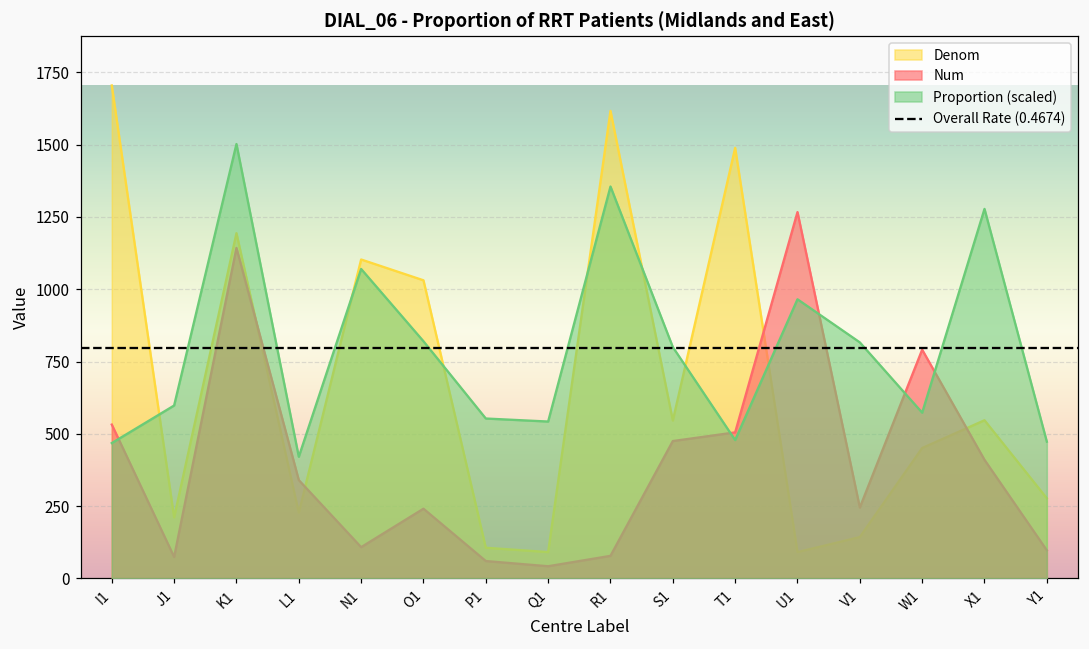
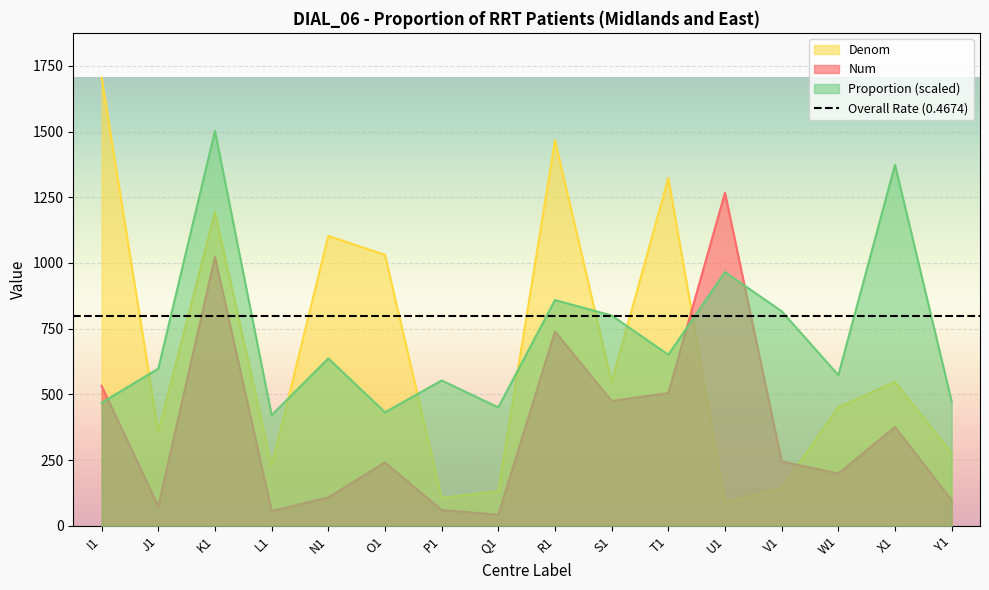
  {
    "Denom": {
      "I1": 1710,
-     "J1": 210,
+     "J1": 360,
      "K1": 1190,
      "L1": 230,
      "N1": 1100,
      "O1": 1030,
      "P1": 110,
-     "Q1": 90,
-     "R1": 1620,
+     "Q1": 130,
+     "R1": 1470,
      "S1": 550,
-     "T1": 1490,
+     "T1": 1320,
      "U1": 90,
      "V1": 140,
      "W1": 450,
      "X1": 550,
      "Y1": 280
    },
    "Num": {
      "I1": 530,
      "J1": 70,
-     "K1": 1140,
-     "L1": 340,
+     "K1": 1020,
+     "L1": 60,
      "N1": 110,
      "O1": 240,
      "P1": 60,
      "Q1": 40,
-     "R1": 80,
+     "R1": 740,
      "S1": 480,
      "T1": 510,
      "U1": 1270,
      "V1": 250,
-     "W1": 790,
-     "X1": 410,
+     "W1": 200,
+     "X1": 380,
      "Y1": 100
    },
    "Proportion (scaled)": {
      "I1": 470,
      "J1": 600,
      "K1": 1500,
      "L1": 420,
-     "N1": 1070,
-     "O1": 820,
+     "N1": 640,
+     "O1": 430,
      "P1": 550,
-     "Q1": 540,
-     "R1": 1360,
+     "Q1": 450,
+     "R1": 860,
      "S1": 800,
-     "T1": 480,
+     "T1": 650,
      "U1": 970,
      "V1": 820,
      "W1": 570,
-     "X1": 1280,
+     "X1": 1370,
      "Y1": 470
    }
  }
